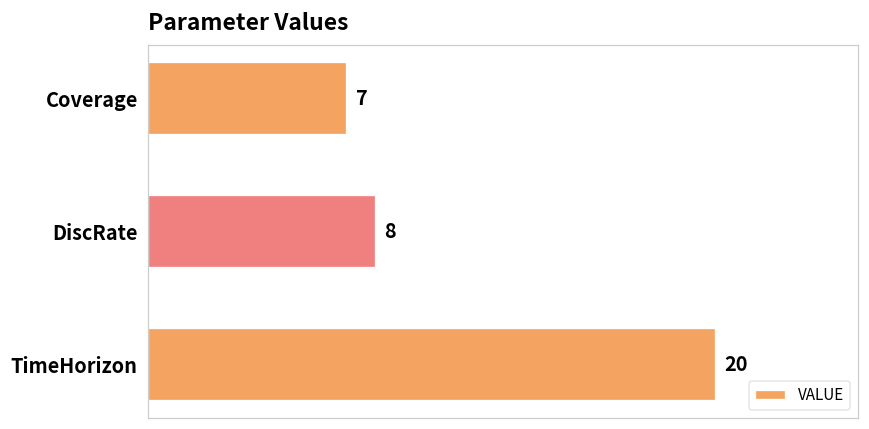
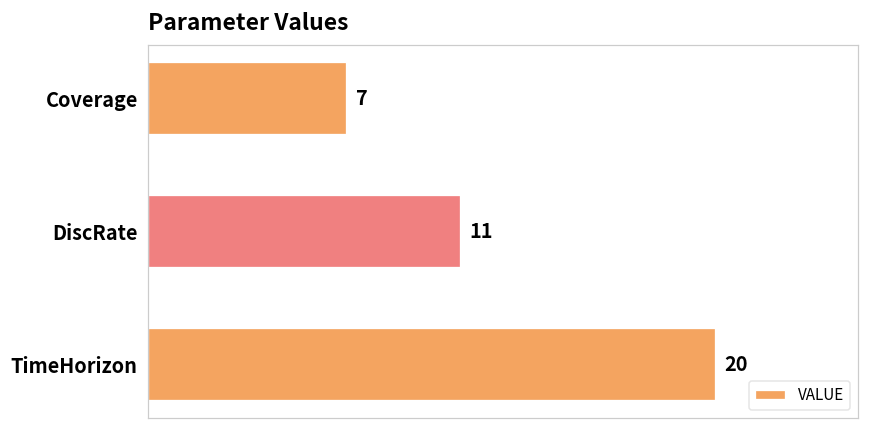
  {
    "Coverage": 7,
-   "DiscRate": 8,
+   "DiscRate": 11,
    "TimeHorizon": 20
  }
